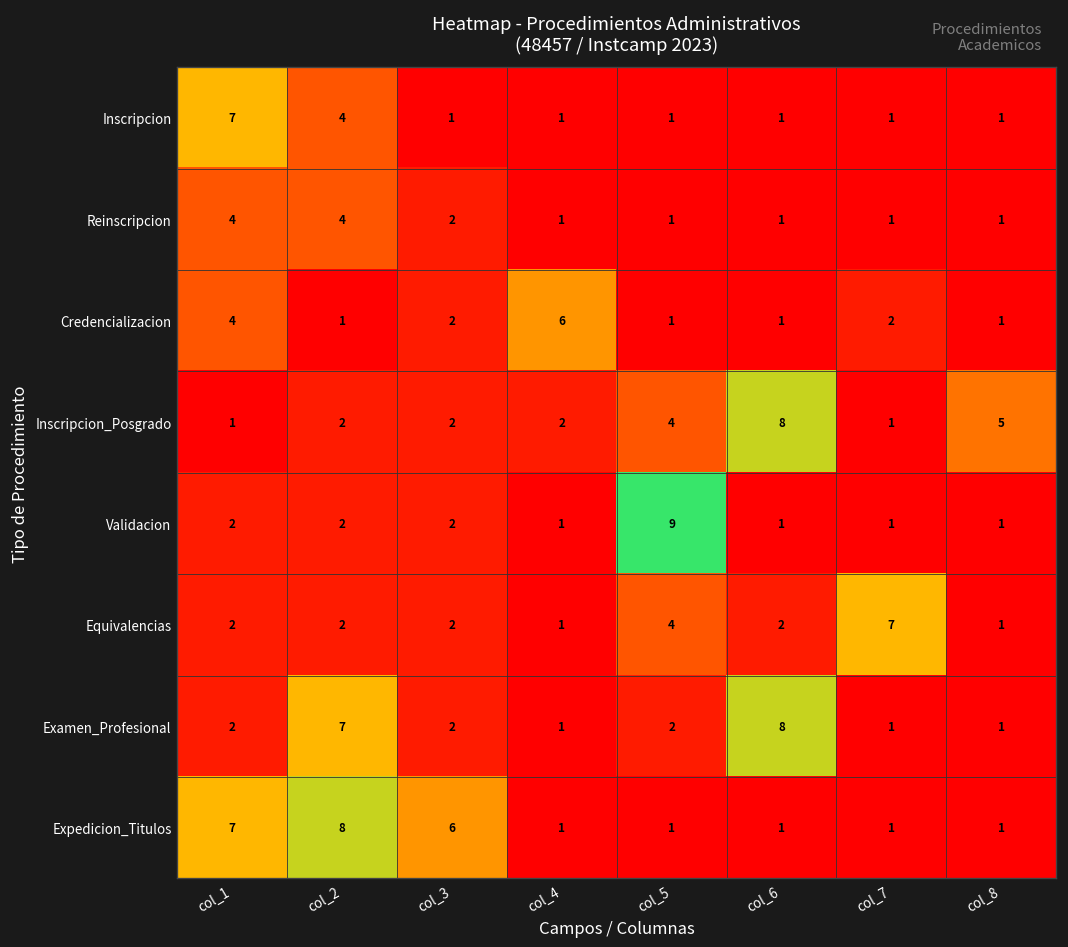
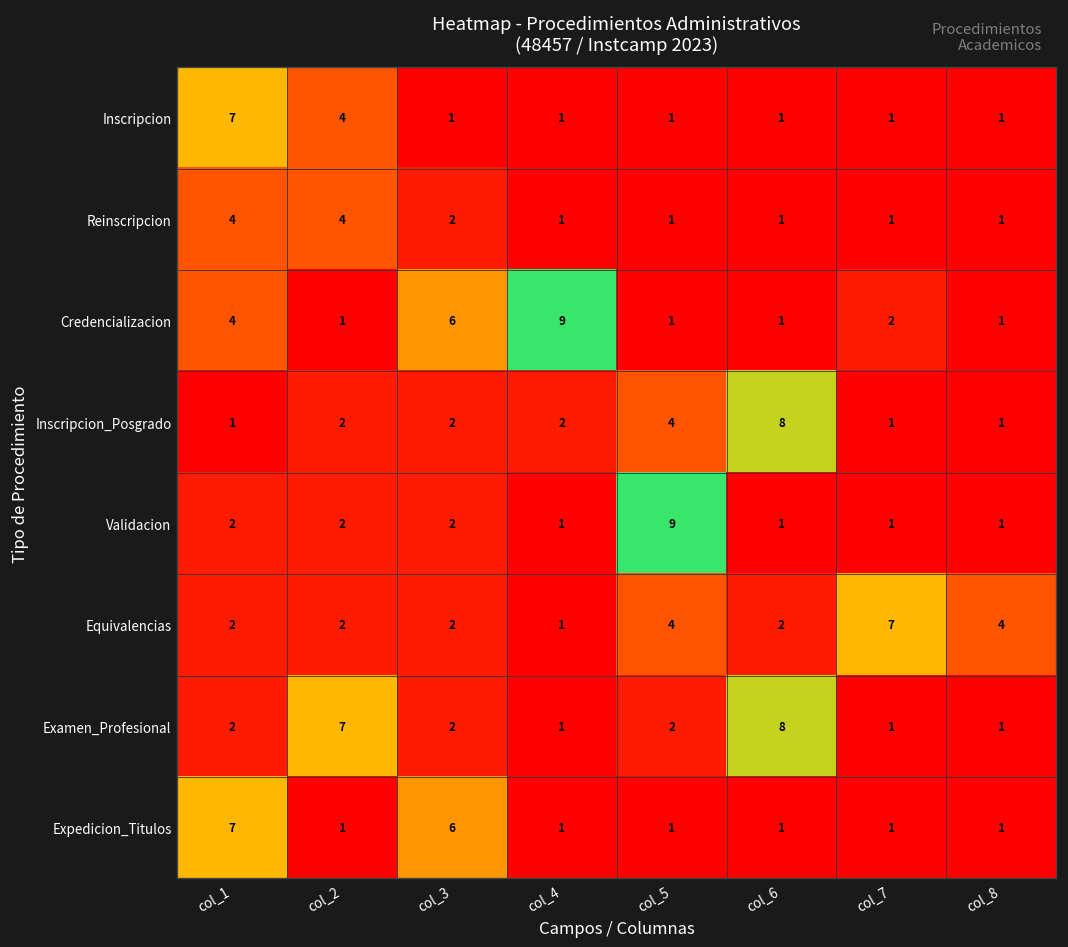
  {
    "Inscripcion": {
      "col_1": 7,
      "col_2": 4,
      "col_3": 1,
      "col_4": 1,
      "col_5": 1,
      "col_6": 1,
      "col_7": 1,
      "col_8": 1
    },
    "Reinscripcion": {
      "col_1": 4,
      "col_2": 4,
      "col_3": 2,
      "col_4": 1,
      "col_5": 1,
      "col_6": 1,
      "col_7": 1,
      "col_8": 1
    },
    "Credencializacion": {
      "col_1": 4,
      "col_2": 1,
-     "col_3": 2,
-     "col_4": 6,
+     "col_3": 6,
+     "col_4": 9,
      "col_5": 1,
      "col_6": 1,
      "col_7": 2,
      "col_8": 1
    },
    "Inscripcion_Posgrado": {
      "col_1": 1,
      "col_2": 2,
      "col_3": 2,
      "col_4": 2,
      "col_5": 4,
      "col_6": 8,
      "col_7": 1,
-     "col_8": 5
+     "col_8": 1
    },
    "Validacion": {
      "col_1": 2,
      "col_2": 2,
      "col_3": 2,
      "col_4": 1,
      "col_5": 9,
      "col_6": 1,
      "col_7": 1,
      "col_8": 1
    },
    "Equivalencias": {
      "col_1": 2,
      "col_2": 2,
      "col_3": 2,
      "col_4": 1,
      "col_5": 4,
      "col_6": 2,
      "col_7": 7,
-     "col_8": 1
+     "col_8": 4
    },
    "Examen_Profesional": {
      "col_1": 2,
      "col_2": 7,
      "col_3": 2,
      "col_4": 1,
      "col_5": 2,
      "col_6": 8,
      "col_7": 1,
      "col_8": 1
    },
    "Expedicion_Titulos": {
      "col_1": 7,
-     "col_2": 8,
+     "col_2": 1,
      "col_3": 6,
      "col_4": 1,
      "col_5": 1,
      "col_6": 1,
      "col_7": 1,
      "col_8": 1
    }
  }
